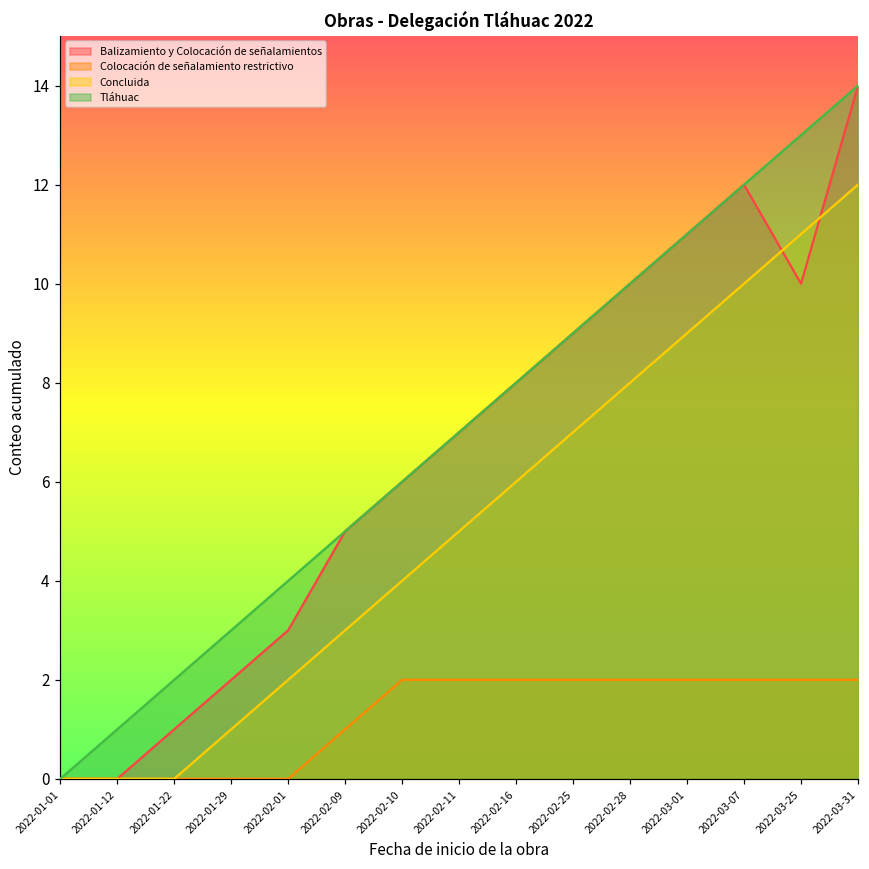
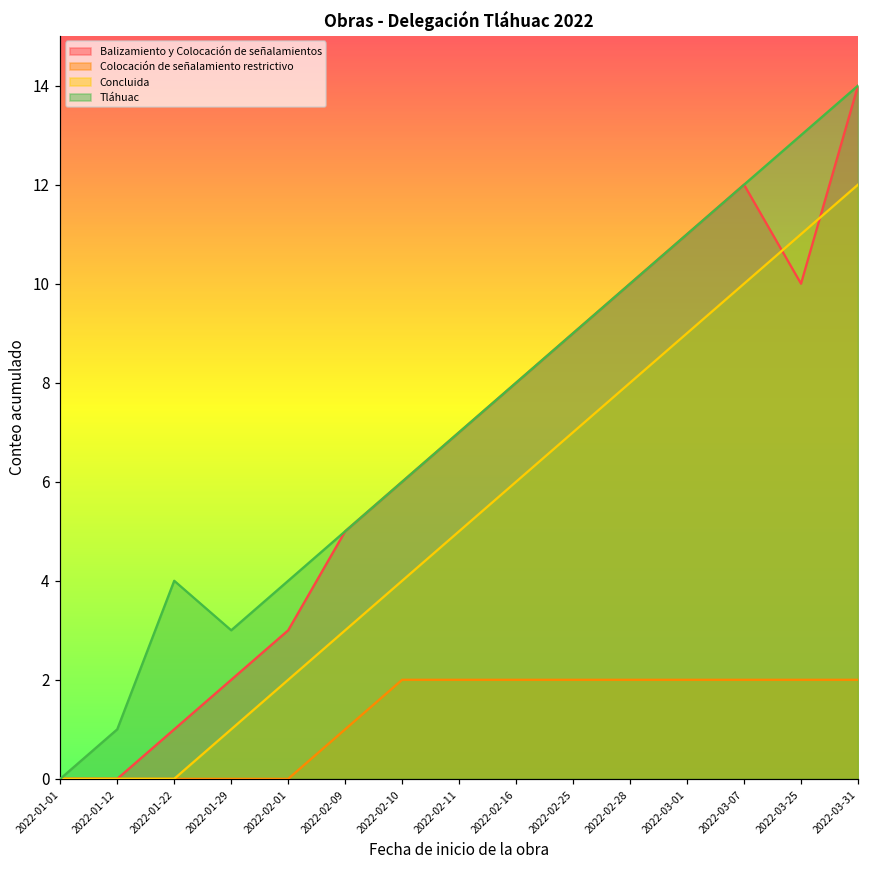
  {
    "Balizamiento y Colocación de señalamientos": {
      "2022-01-22": 1,
      "2022-01-29": 2,
      "2022-02-01": 3,
      "2022-03-25": 10
    },
    "Tláhuac": {
      "2022-01-12": 1,
-     "2022-01-22": 2,
+     "2022-01-22": 4,
      "2022-01-29": 3,
      "2022-02-01": 4,
      "2022-03-25": 13
    }
  }
